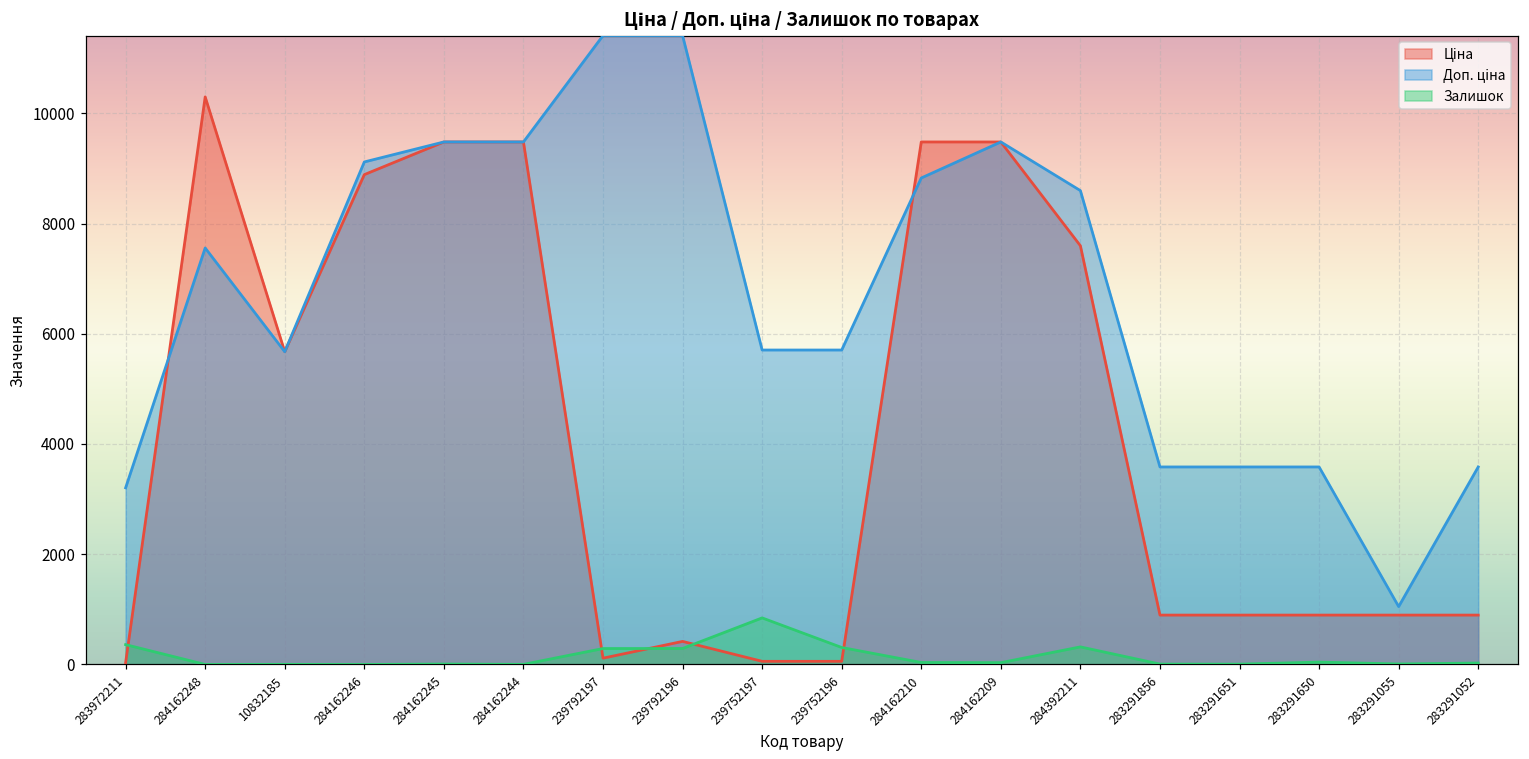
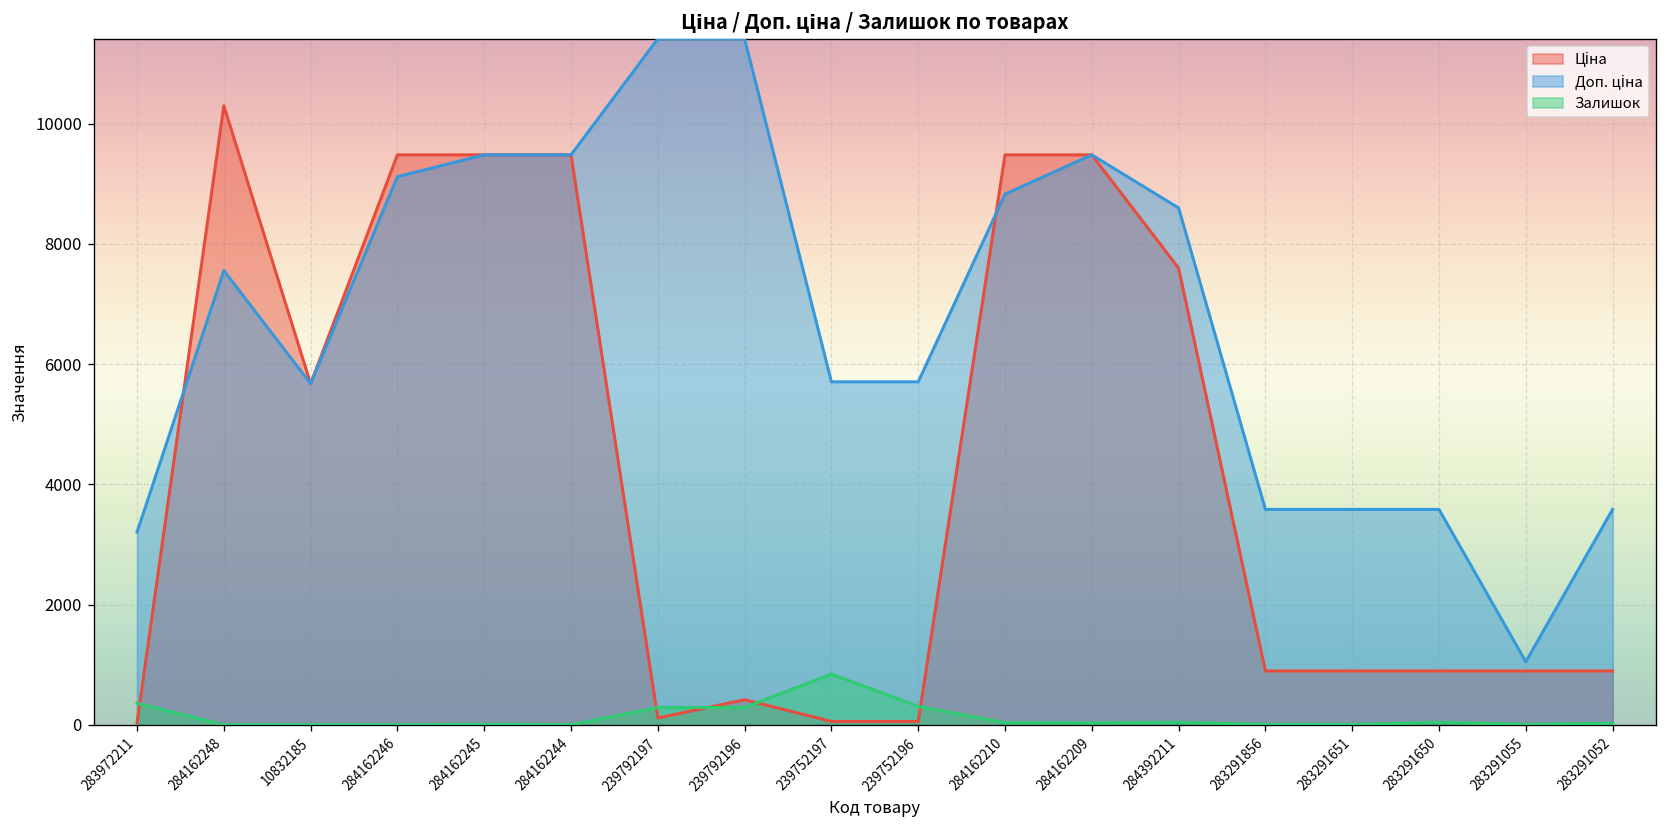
  {
    "Ціна": {
      "283972211": 0,
      "284162248": 10300,
-     "284162246": 8900,
+     "284162246": 9500,
      "239792197": 100,
      "239792196": 400,
      "239752197": 100,
      "239752196": 100,
      "284162210": 9500,
      "284392211": 7600,
      "283291856": 900,
      "283291651": 900,
      "283291650": 900,
      "283291055": 900,
      "283291052": 900
    },
    "Доп. ціна": {
      "283972211": 3200,
      "284162248": 7600,
      "284162246": 9100,
      "239792197": 11400,
      "239792196": 11400,
      "239752197": 5700,
      "239752196": 5700,
      "284162210": 8800,
      "284392211": 8600,
      "283291856": 3600,
      "283291651": 3600,
      "283291650": 3600,
      "283291055": 1000,
      "283291052": 3600
    },
    "Залишок": {
      "283972211": 400,
      "284162248": 0,
      "10832185": 0,
      "284162246": 0,
      "284162245": 0,
      "284162244": 0,
      "239792197": 300,
      "239792196": 300,
      "239752197": 800,
      "239752196": 300,
      "284162210": 0,
      "284162209": 0,
-     "284392211": 300,
+     "284392211": 0,
      "283291856": 0,
      "283291651": 0,
      "283291650": 0,
      "283291055": 0,
      "283291052": 0
    }
  }
